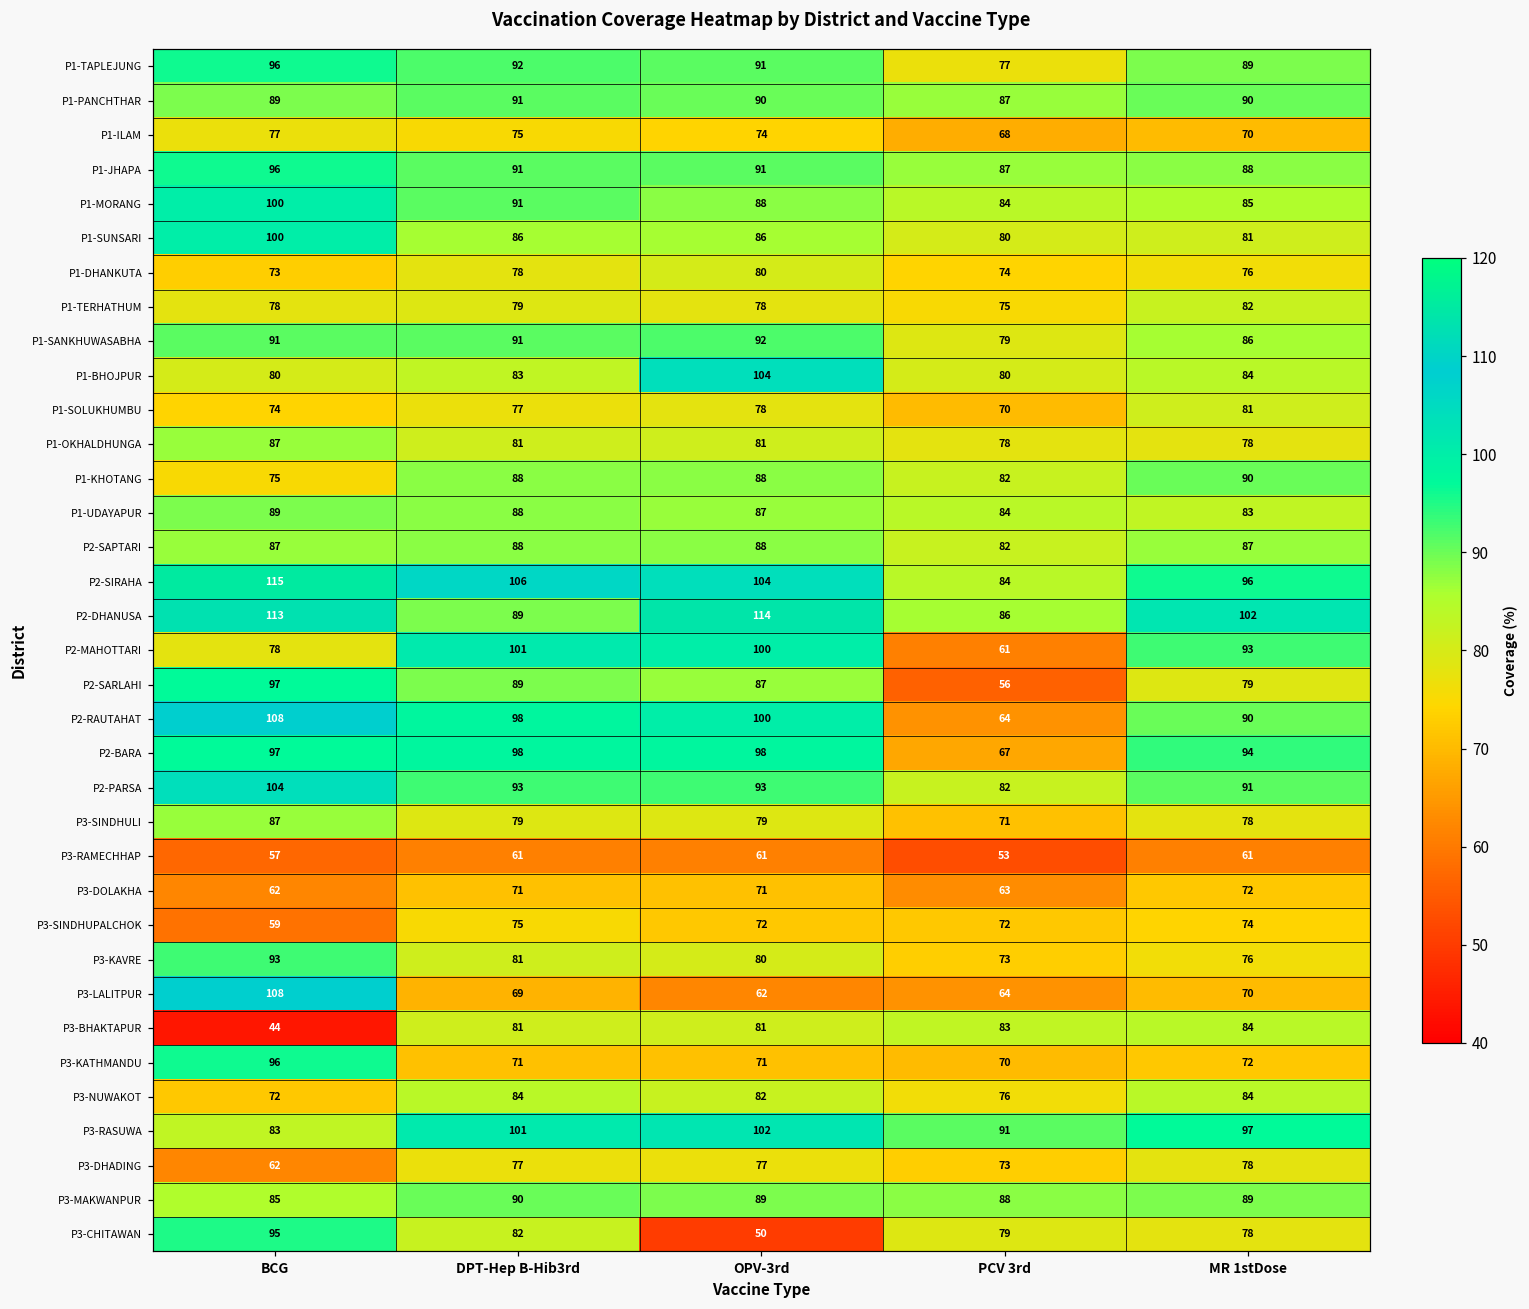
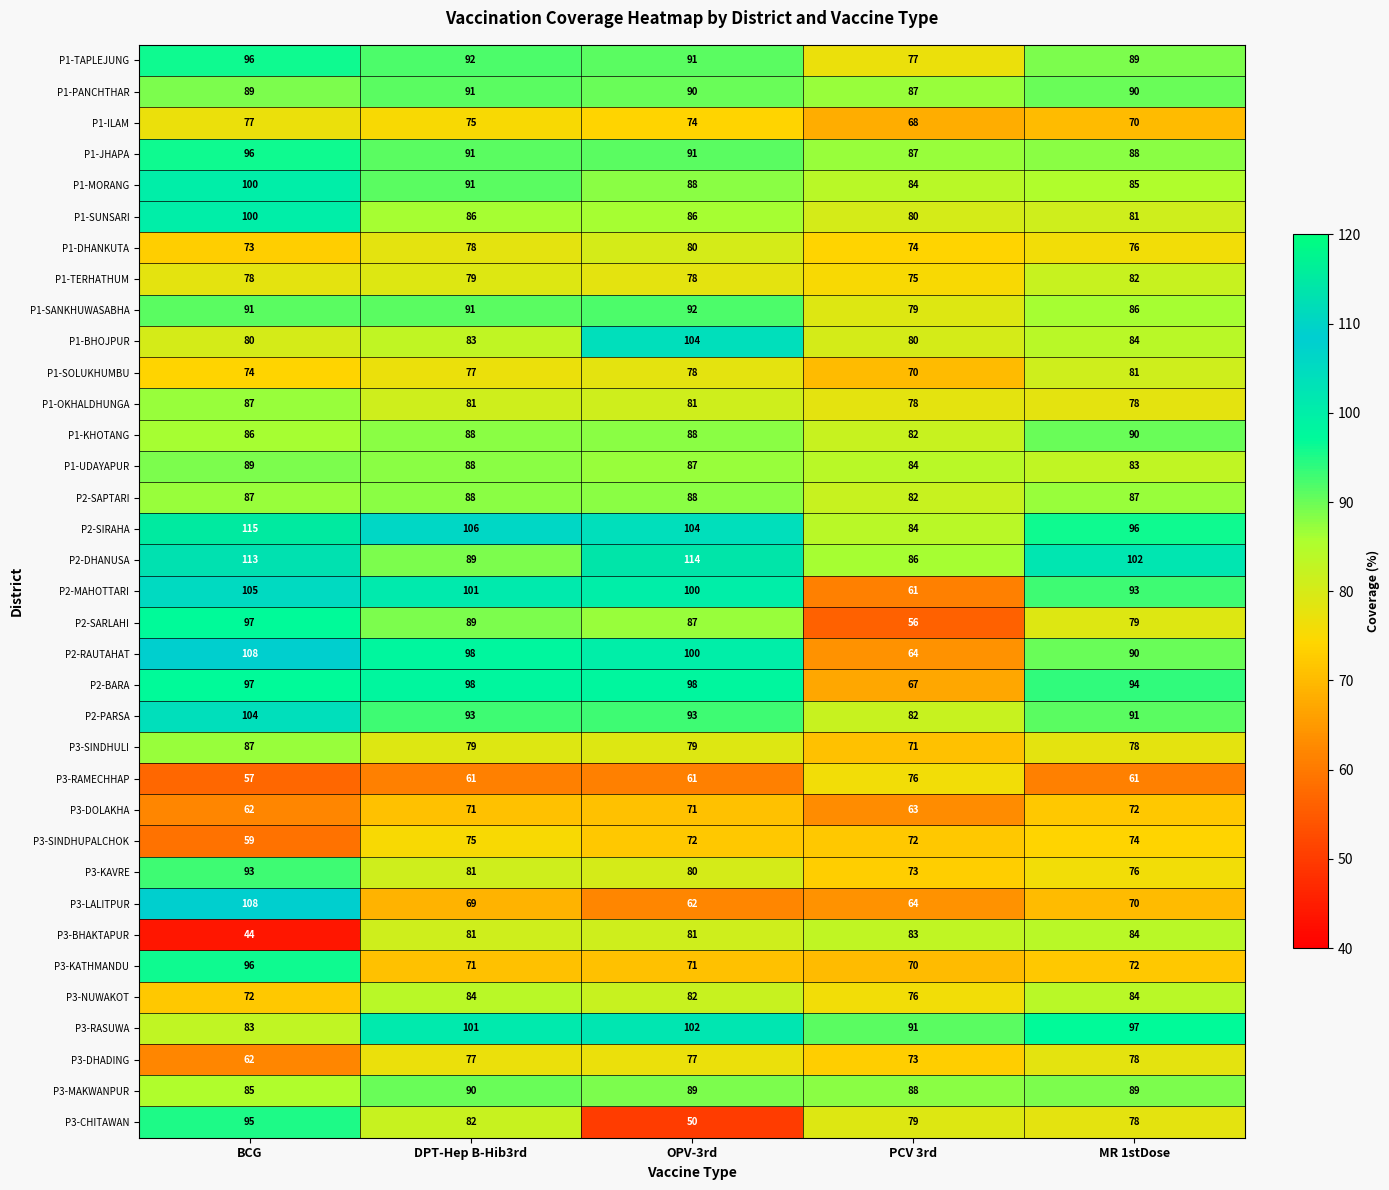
  {
    "P1-TAPLEJUNG": {
      "BCG": 96,
      "DPT-Hep B-Hib3rd": 92,
      "OPV-3rd": 91,
      "PCV 3rd": 77,
      "MR 1stDose": 89
    },
    "P1-PANCHTHAR": {
      "BCG": 89,
      "DPT-Hep B-Hib3rd": 91,
      "OPV-3rd": 90,
      "PCV 3rd": 87,
      "MR 1stDose": 90
    },
    "P1-ILAM": {
      "BCG": 77,
      "DPT-Hep B-Hib3rd": 75,
      "OPV-3rd": 74,
      "PCV 3rd": 68,
      "MR 1stDose": 70
    },
    "P1-JHAPA": {
      "BCG": 96,
      "DPT-Hep B-Hib3rd": 91,
      "OPV-3rd": 91,
      "PCV 3rd": 87,
      "MR 1stDose": 88
    },
    "P1-MORANG": {
      "BCG": 100,
      "DPT-Hep B-Hib3rd": 91,
      "OPV-3rd": 88,
      "PCV 3rd": 84,
      "MR 1stDose": 85
    },
    "P1-SUNSARI": {
      "BCG": 100,
      "DPT-Hep B-Hib3rd": 86,
      "OPV-3rd": 86,
      "PCV 3rd": 80,
      "MR 1stDose": 81
    },
    "P1-DHANKUTA": {
      "BCG": 73,
      "DPT-Hep B-Hib3rd": 78,
      "OPV-3rd": 80,
      "PCV 3rd": 74,
      "MR 1stDose": 76
    },
    "P1-TERHATHUM": {
      "BCG": 78,
      "DPT-Hep B-Hib3rd": 79,
      "OPV-3rd": 78,
      "PCV 3rd": 75,
      "MR 1stDose": 82
    },
    "P1-SANKHUWASABHA": {
      "BCG": 91,
      "DPT-Hep B-Hib3rd": 91,
      "OPV-3rd": 92,
      "PCV 3rd": 79,
      "MR 1stDose": 86
    },
    "P1-BHOJPUR": {
      "BCG": 80,
      "DPT-Hep B-Hib3rd": 83,
      "OPV-3rd": 104,
      "PCV 3rd": 80,
      "MR 1stDose": 84
    },
    "P1-SOLUKHUMBU": {
      "BCG": 74,
      "DPT-Hep B-Hib3rd": 77,
      "OPV-3rd": 78,
      "PCV 3rd": 70,
      "MR 1stDose": 81
    },
    "P1-OKHALDHUNGA": {
      "BCG": 87,
      "DPT-Hep B-Hib3rd": 81,
      "OPV-3rd": 81,
      "PCV 3rd": 78,
      "MR 1stDose": 78
    },
    "P1-KHOTANG": {
-     "BCG": 75,
+     "BCG": 86,
      "DPT-Hep B-Hib3rd": 88,
      "OPV-3rd": 88,
      "PCV 3rd": 82,
      "MR 1stDose": 90
    },
    "P1-UDAYAPUR": {
      "BCG": 89,
      "DPT-Hep B-Hib3rd": 88,
      "OPV-3rd": 87,
      "PCV 3rd": 84,
      "MR 1stDose": 83
    },
    "P2-SAPTARI": {
      "BCG": 87,
      "DPT-Hep B-Hib3rd": 88,
      "OPV-3rd": 88,
      "PCV 3rd": 82,
      "MR 1stDose": 87
    },
    "P2-SIRAHA": {
      "BCG": 115,
      "DPT-Hep B-Hib3rd": 106,
      "OPV-3rd": 104,
      "PCV 3rd": 84,
      "MR 1stDose": 96
    },
    "P2-DHANUSA": {
      "BCG": 113,
      "DPT-Hep B-Hib3rd": 89,
      "OPV-3rd": 114,
      "PCV 3rd": 86,
      "MR 1stDose": 102
    },
    "P2-MAHOTTARI": {
-     "BCG": 78,
+     "BCG": 105,
      "DPT-Hep B-Hib3rd": 101,
      "OPV-3rd": 100,
      "PCV 3rd": 61,
      "MR 1stDose": 93
    },
    "P2-SARLAHI": {
      "BCG": 97,
      "DPT-Hep B-Hib3rd": 89,
      "OPV-3rd": 87,
      "PCV 3rd": 56,
      "MR 1stDose": 79
    },
    "P2-RAUTAHAT": {
      "BCG": 108,
      "DPT-Hep B-Hib3rd": 98,
      "OPV-3rd": 100,
      "PCV 3rd": 64,
      "MR 1stDose": 90
    },
    "P2-BARA": {
      "BCG": 97,
      "DPT-Hep B-Hib3rd": 98,
      "OPV-3rd": 98,
      "PCV 3rd": 67,
      "MR 1stDose": 94
    },
    "P2-PARSA": {
      "BCG": 104,
      "DPT-Hep B-Hib3rd": 93,
      "OPV-3rd": 93,
      "PCV 3rd": 82,
      "MR 1stDose": 91
    },
    "P3-SINDHULI": {
      "BCG": 87,
      "DPT-Hep B-Hib3rd": 79,
      "OPV-3rd": 79,
      "PCV 3rd": 71,
      "MR 1stDose": 78
    },
    "P3-RAMECHHAP": {
      "BCG": 57,
      "DPT-Hep B-Hib3rd": 61,
      "OPV-3rd": 61,
-     "PCV 3rd": 53,
+     "PCV 3rd": 76,
      "MR 1stDose": 61
    },
    "P3-DOLAKHA": {
      "BCG": 62,
      "DPT-Hep B-Hib3rd": 71,
      "OPV-3rd": 71,
      "PCV 3rd": 63,
      "MR 1stDose": 72
    },
    "P3-SINDHUPALCHOK": {
      "BCG": 59,
      "DPT-Hep B-Hib3rd": 75,
      "OPV-3rd": 72,
      "PCV 3rd": 72,
      "MR 1stDose": 74
    },
    "P3-KAVRE": {
      "BCG": 93,
      "DPT-Hep B-Hib3rd": 81,
      "OPV-3rd": 80,
      "PCV 3rd": 73,
      "MR 1stDose": 76
    },
    "P3-LALITPUR": {
      "BCG": 108,
      "DPT-Hep B-Hib3rd": 69,
      "OPV-3rd": 62,
      "PCV 3rd": 64,
      "MR 1stDose": 70
    },
    "P3-BHAKTAPUR": {
      "BCG": 44,
      "DPT-Hep B-Hib3rd": 81,
      "OPV-3rd": 81,
      "PCV 3rd": 83,
      "MR 1stDose": 84
    },
    "P3-KATHMANDU": {
      "BCG": 96,
      "DPT-Hep B-Hib3rd": 71,
      "OPV-3rd": 71,
      "PCV 3rd": 70,
      "MR 1stDose": 72
    },
    "P3-NUWAKOT": {
      "BCG": 72,
      "DPT-Hep B-Hib3rd": 84,
      "OPV-3rd": 82,
      "PCV 3rd": 76,
      "MR 1stDose": 84
    },
    "P3-RASUWA": {
      "BCG": 83,
      "DPT-Hep B-Hib3rd": 101,
      "OPV-3rd": 102,
      "PCV 3rd": 91,
      "MR 1stDose": 97
    },
    "P3-DHADING": {
      "BCG": 62,
      "DPT-Hep B-Hib3rd": 77,
      "OPV-3rd": 77,
      "PCV 3rd": 73,
      "MR 1stDose": 78
    },
    "P3-MAKWANPUR": {
      "BCG": 85,
      "DPT-Hep B-Hib3rd": 90,
      "OPV-3rd": 89,
      "PCV 3rd": 88,
      "MR 1stDose": 89
    },
    "P3-CHITAWAN": {
      "BCG": 95,
      "DPT-Hep B-Hib3rd": 82,
      "OPV-3rd": 50,
      "PCV 3rd": 79,
      "MR 1stDose": 78
    }
  }
